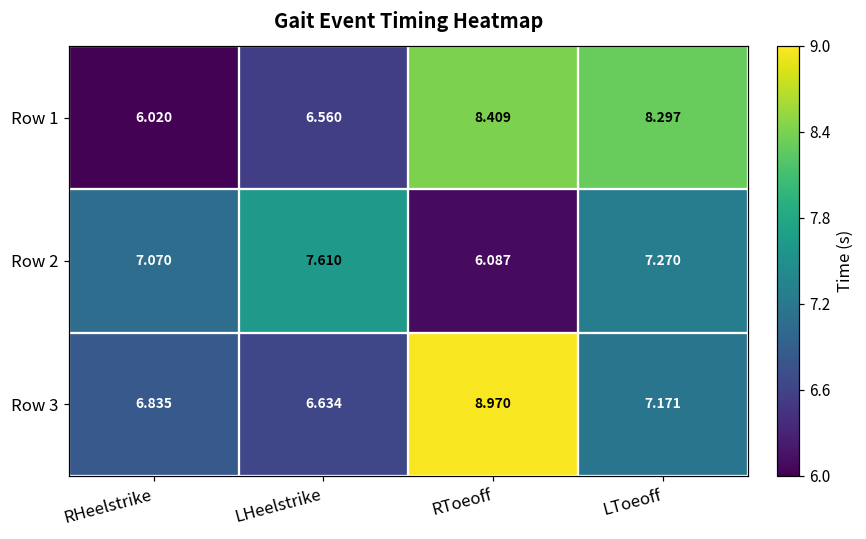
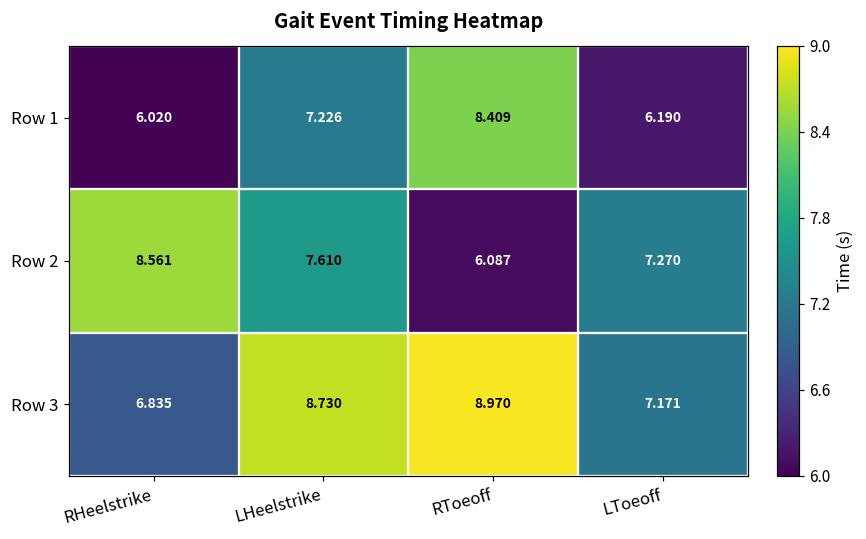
  {
    "Row 1": {
      "RHeelstrike": 6.020,
-     "LHeelstrike": 6.560,
+     "LHeelstrike": 7.226,
      "RToeoff": 8.409,
-     "LToeoff": 8.297
+     "LToeoff": 6.190
    },
    "Row 2": {
-     "RHeelstrike": 7.070,
+     "RHeelstrike": 8.561,
      "LHeelstrike": 7.610,
      "RToeoff": 6.087,
      "LToeoff": 7.270
    },
    "Row 3": {
      "RHeelstrike": 6.835,
-     "LHeelstrike": 6.634,
+     "LHeelstrike": 8.730,
      "RToeoff": 8.970,
      "LToeoff": 7.171
    }
  }
